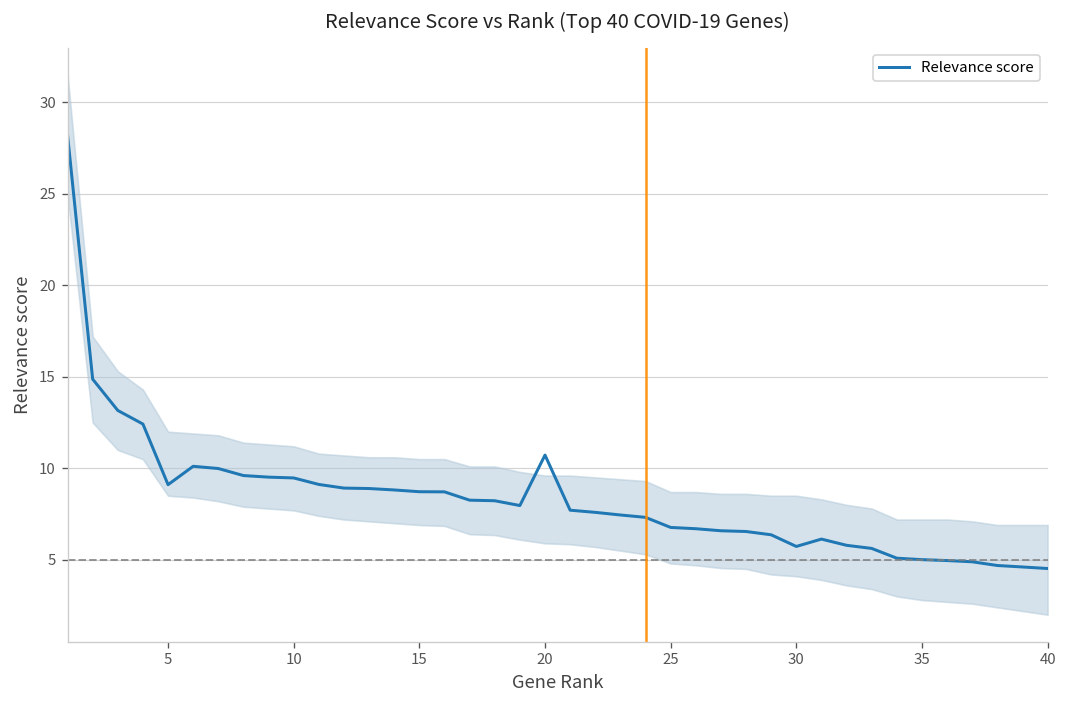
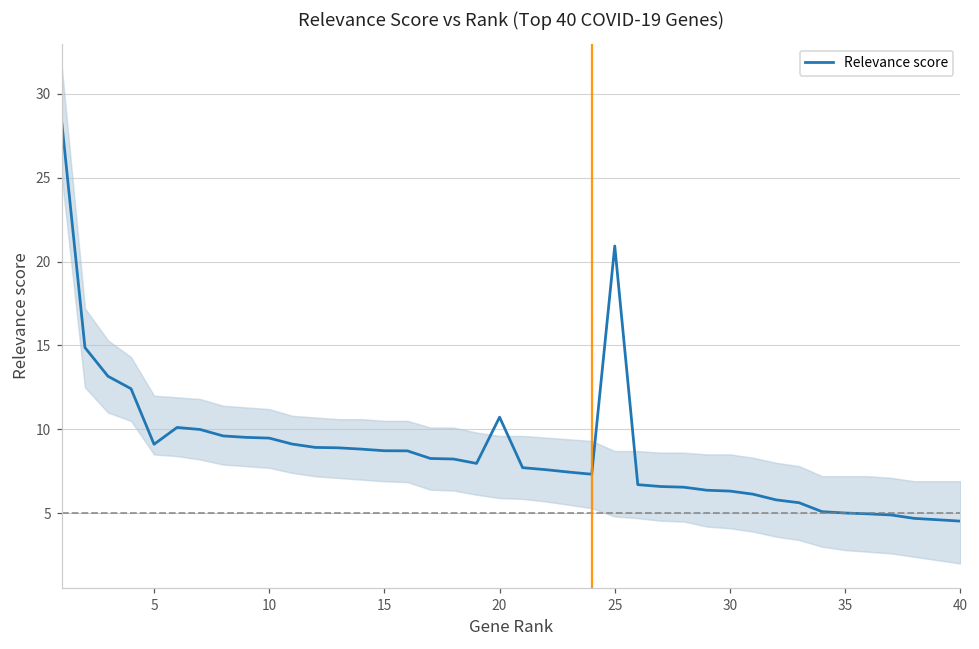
  {
    "Relevance score": {
      "5": 9.1,
      "10": 9.5,
      "15": 8.7,
      "20": 10.7,
-     "25": 6.8,
-     "30": 5.7,
+     "25": 20.9,
+     "30": 6.3,
      "35": 5.0,
      "40": 4.5
    }
  }
